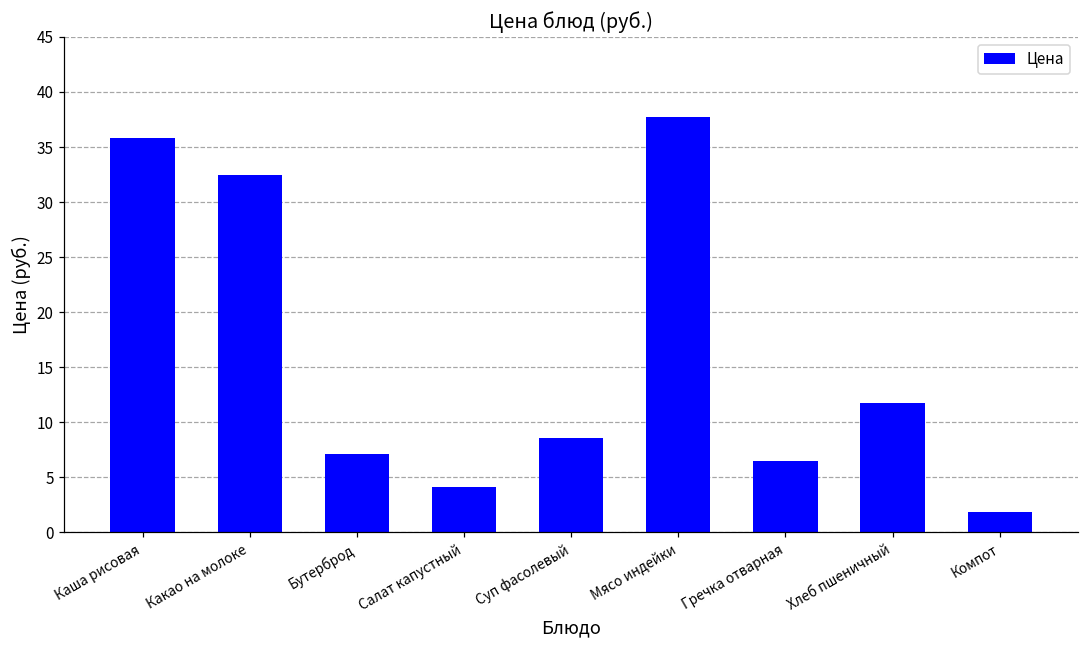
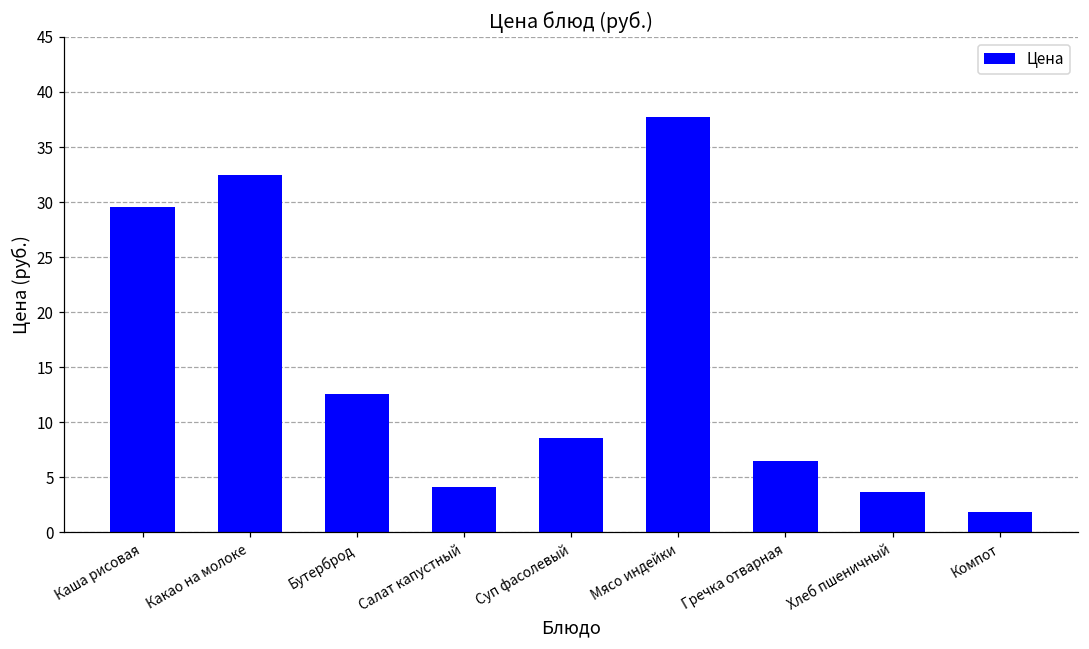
  {
-   "Каша рисовая": 35.8,
+   "Каша рисовая": 29.6,
    "Какао на молоке": 32.5,
-   "Бутерброд": 7.1,
+   "Бутерброд": 12.5,
    "Салат капустный": 4.1,
    "Суп фасолевый": 8.6,
    "Мясо индейки": 37.8,
    "Гречка отварная": 6.4,
-   "Хлеб пшеничный": 11.7,
+   "Хлеб пшеничный": 3.7,
    "Компот": 1.8
  }
